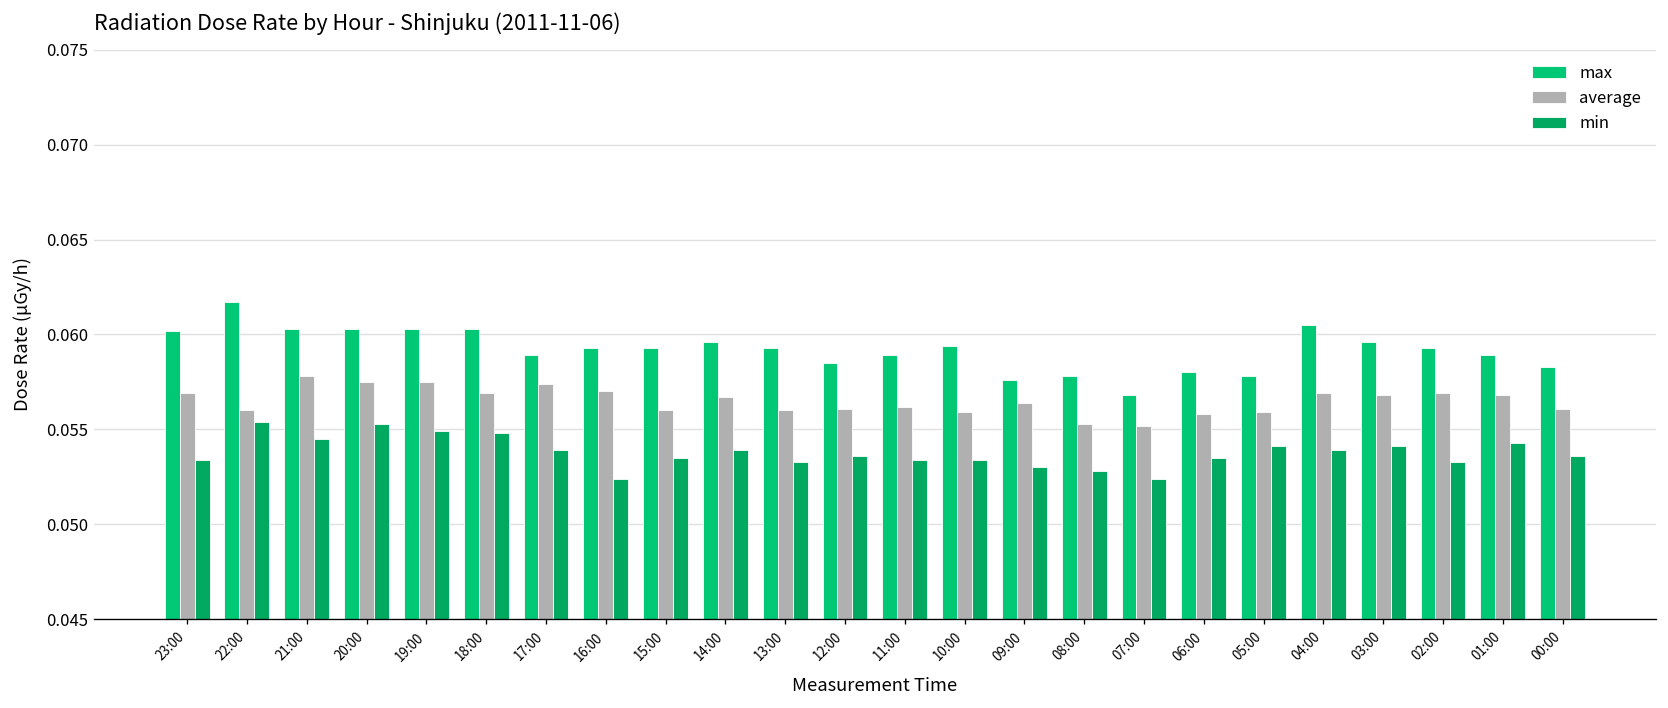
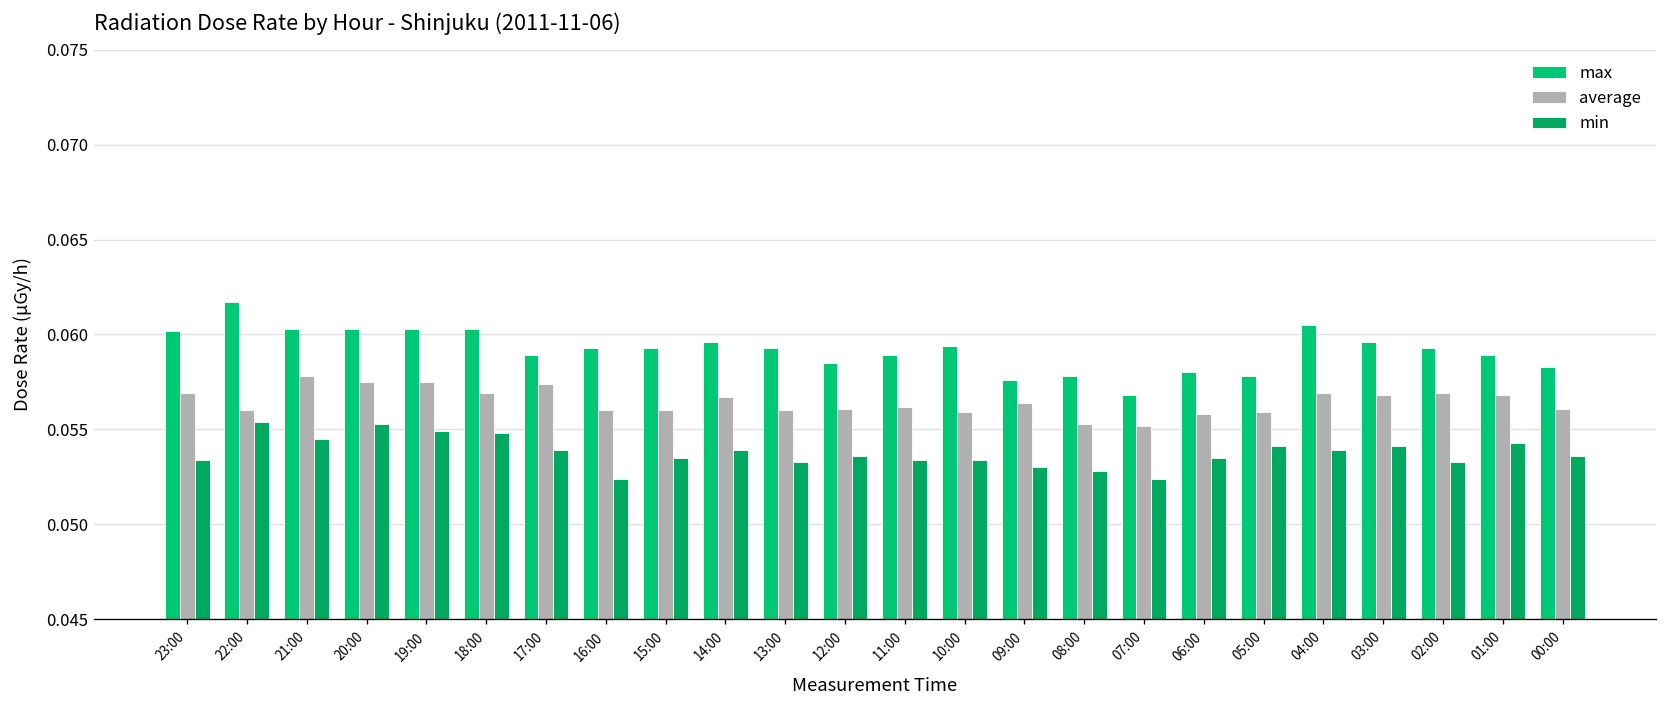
  {
    "average": {
      "23:00": 0.057,
      "22:00": 0.056,
      "21:00": 0.0578,
      "20:00": 0.0575,
      "19:00": 0.0575,
      "18:00": 0.057,
      "17:00": 0.0574,
-     "16:00": 0.057,
+     "16:00": 0.056,
      "15:00": 0.056,
      "14:00": 0.0567,
      "13:00": 0.056,
      "12:00": 0.056,
      "11:00": 0.0562,
      "10:00": 0.056,
      "09:00": 0.0564,
      "08:00": 0.0553,
      "07:00": 0.0552,
      "06:00": 0.0558,
      "05:00": 0.056,
      "04:00": 0.057,
      "03:00": 0.0568,
      "02:00": 0.057,
      "01:00": 0.0568,
      "00:00": 0.056
    }
  }
